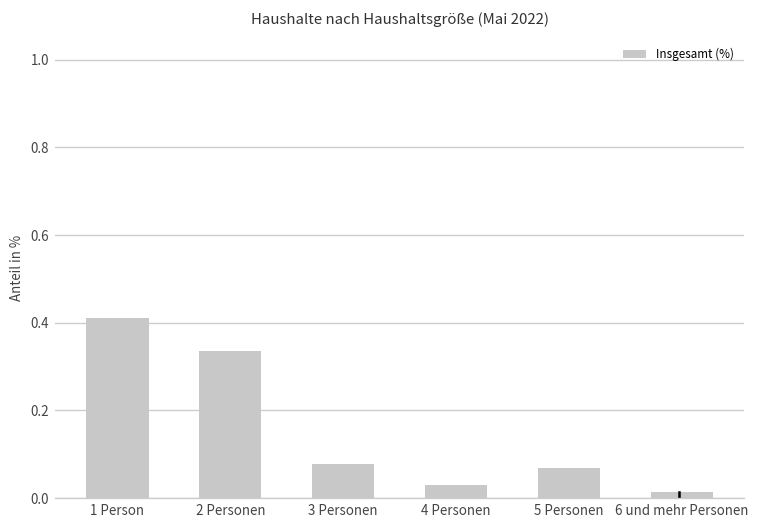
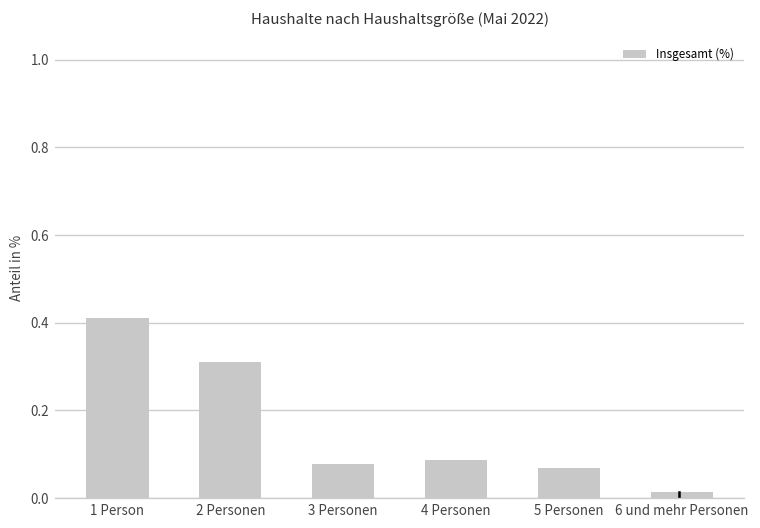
  {
    "Insgesamt (%)": {
      "1 Person": 0.41,
-     "2 Personen": 0.34,
+     "2 Personen": 0.31,
      "3 Personen": 0.08,
-     "4 Personen": 0.03,
+     "4 Personen": 0.09,
      "5 Personen": 0.07,
      "6 und mehr Personen": 0.01
    }
  }
